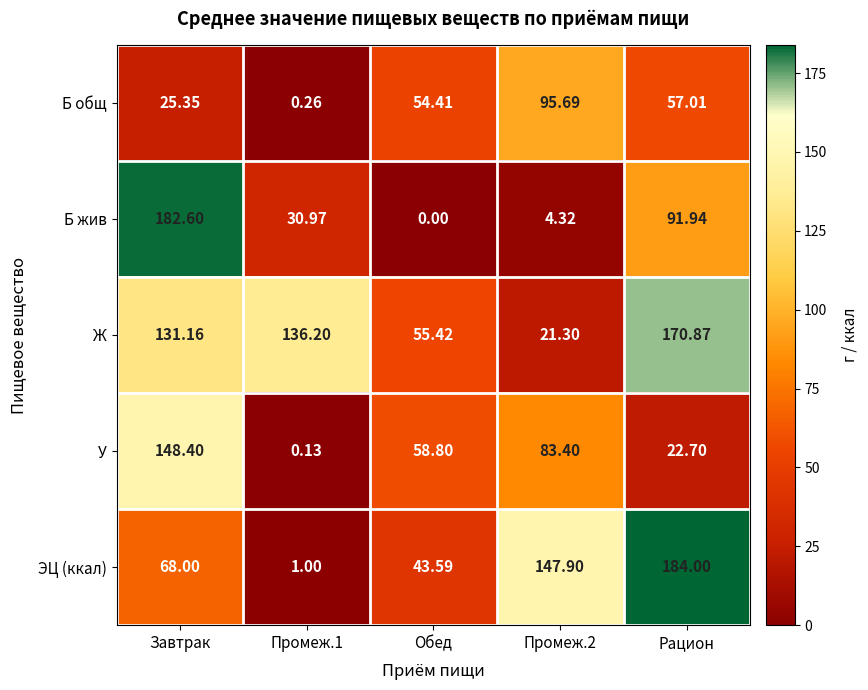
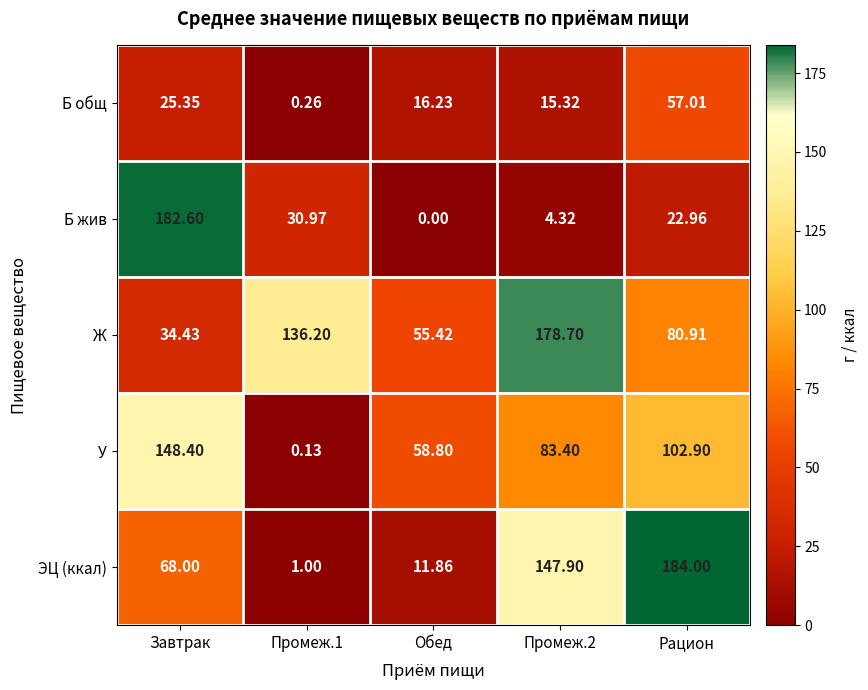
  {
    "Б общ": {
      "Завтрак": 25.35,
      "Промеж.1": 0.26,
-     "Обед": 54.41,
-     "Промеж.2": 95.69,
+     "Обед": 16.23,
+     "Промеж.2": 15.32,
      "Рацион": 57.01
    },
    "Б жив": {
      "Завтрак": 182.60,
      "Промеж.1": 30.97,
      "Обед": 0.00,
      "Промеж.2": 4.32,
-     "Рацион": 91.94
+     "Рацион": 22.96
    },
    "Ж": {
-     "Завтрак": 131.16,
+     "Завтрак": 34.43,
      "Промеж.1": 136.20,
      "Обед": 55.42,
-     "Промеж.2": 21.30,
-     "Рацион": 170.87
+     "Промеж.2": 178.70,
+     "Рацион": 80.91
    },
    "У": {
      "Завтрак": 148.40,
      "Промеж.1": 0.13,
      "Обед": 58.80,
      "Промеж.2": 83.40,
-     "Рацион": 22.70
+     "Рацион": 102.90
    },
    "ЭЦ (ккал)": {
      "Завтрак": 68.00,
      "Промеж.1": 1.00,
-     "Обед": 43.59,
+     "Обед": 11.86,
      "Промеж.2": 147.90,
      "Рацион": 184.00
    }
  }
